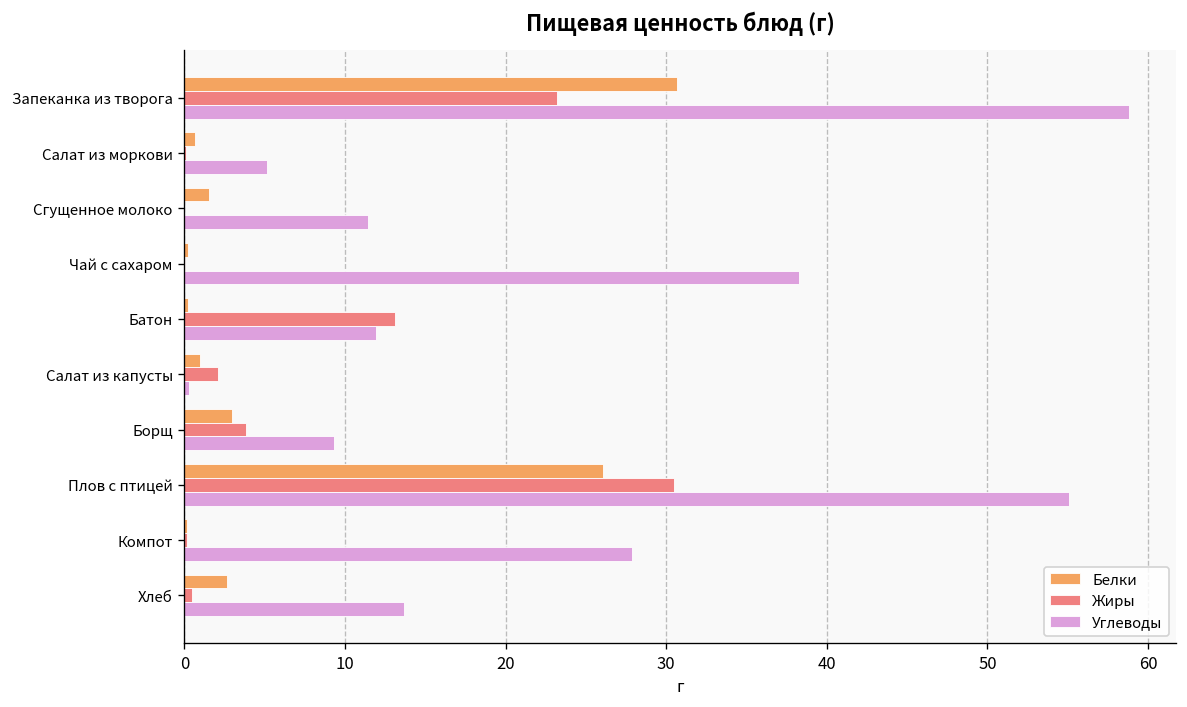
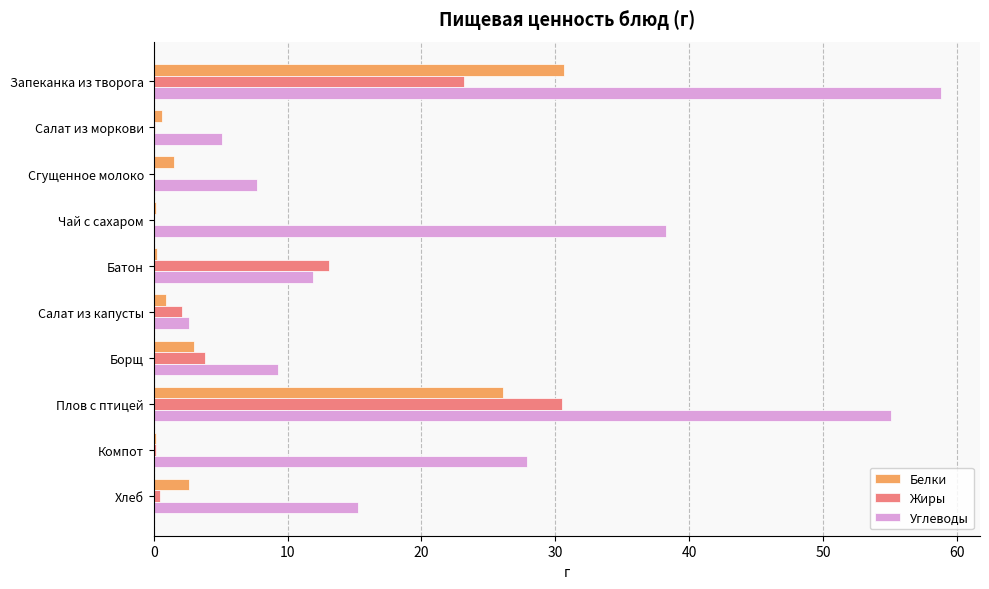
  {
    "Углеводы": {
      "Запеканка из творога": 58.8,
      "Салат из моркови": 5.1,
-     "Сгущенное молоко": 11.4,
+     "Сгущенное молоко": 7.7,
      "Чай с сахаром": 38.3,
      "Батон": 11.9,
-     "Салат из капусты": 0.3,
+     "Салат из капусты": 2.7,
      "Борщ": 9.3,
      "Плов с птицей": 55.1,
      "Компот": 27.9,
-     "Хлеб": 13.7
+     "Хлеб": 15.3
    }
  }
